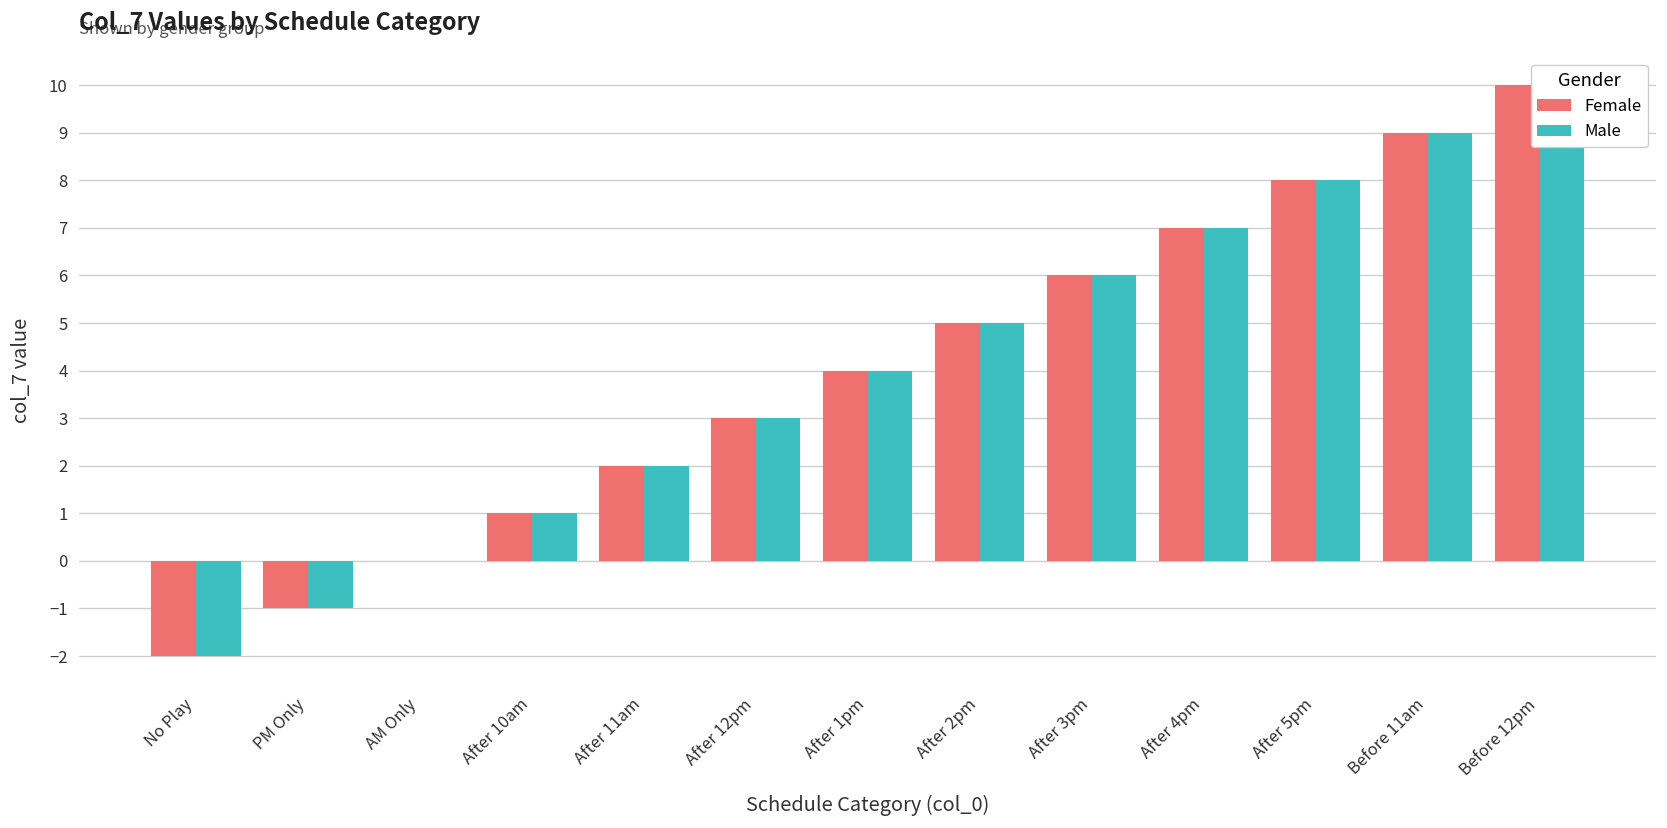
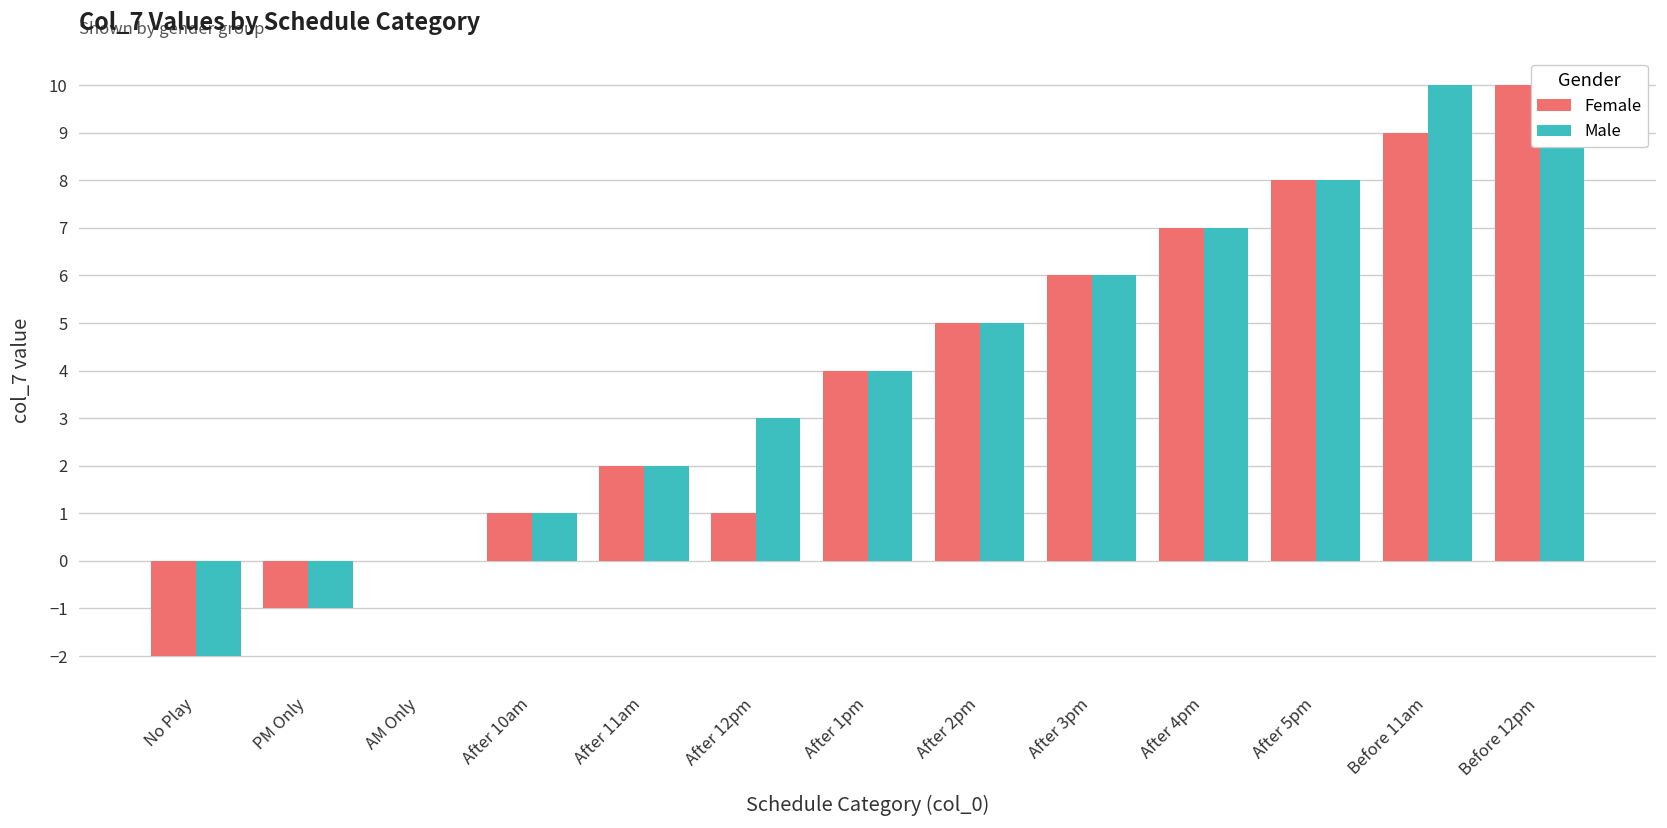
  {
    "Female": {
      "No Play": -2,
      "PM Only": -1,
      "AM Only": 0,
      "After 10am": 1,
      "After 11am": 2,
-     "After 12pm": 3,
+     "After 12pm": 1,
      "After 1pm": 4,
      "After 2pm": 5,
      "After 3pm": 6,
      "After 4pm": 7,
      "After 5pm": 8,
      "Before 11am": 9,
      "Before 12pm": 10
    },
    "Male": {
      "No Play": -2,
      "PM Only": -1,
      "AM Only": 0,
      "After 10am": 1,
      "After 11am": 2,
      "After 12pm": 3,
      "After 1pm": 4,
      "After 2pm": 5,
      "After 3pm": 6,
      "After 4pm": 7,
      "After 5pm": 8,
-     "Before 11am": 9
+     "Before 11am": 10
    }
  }
